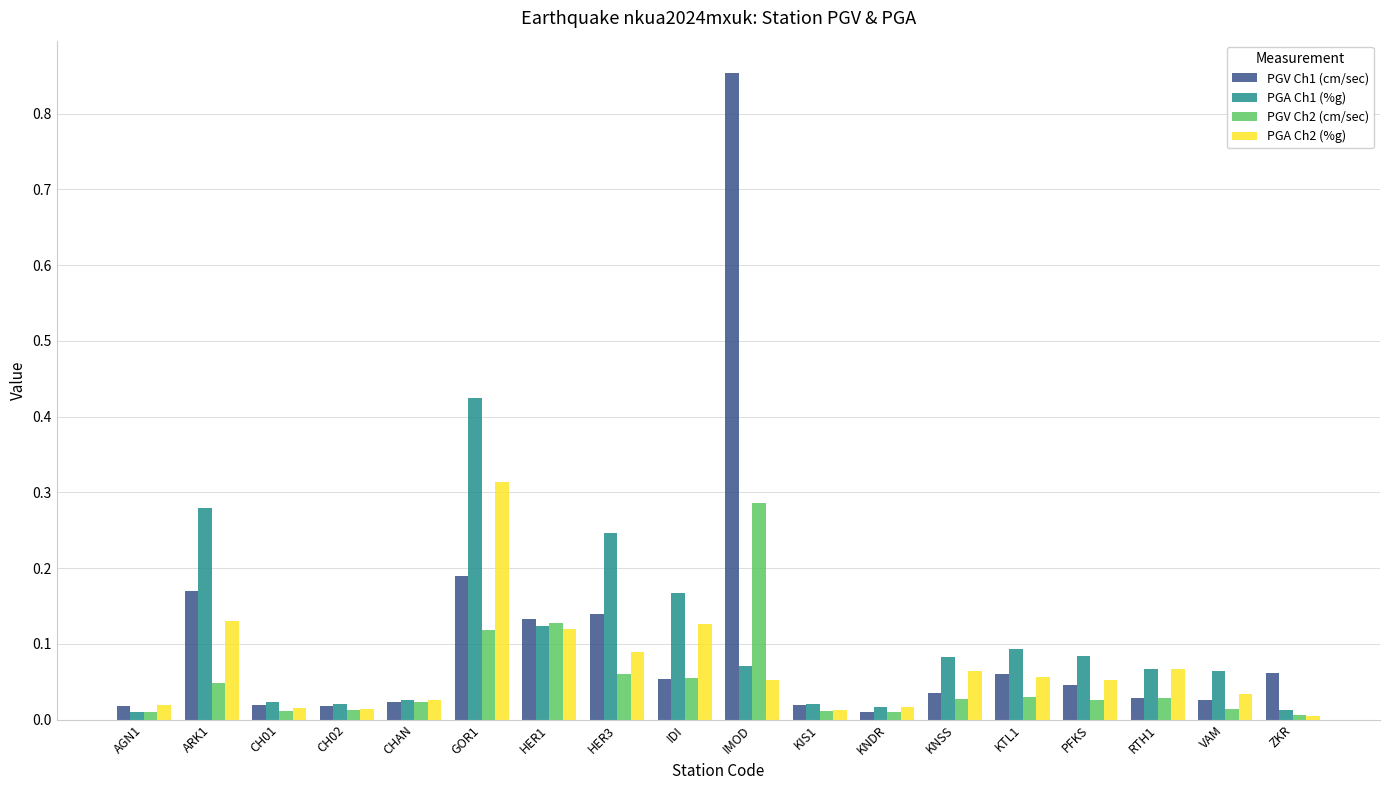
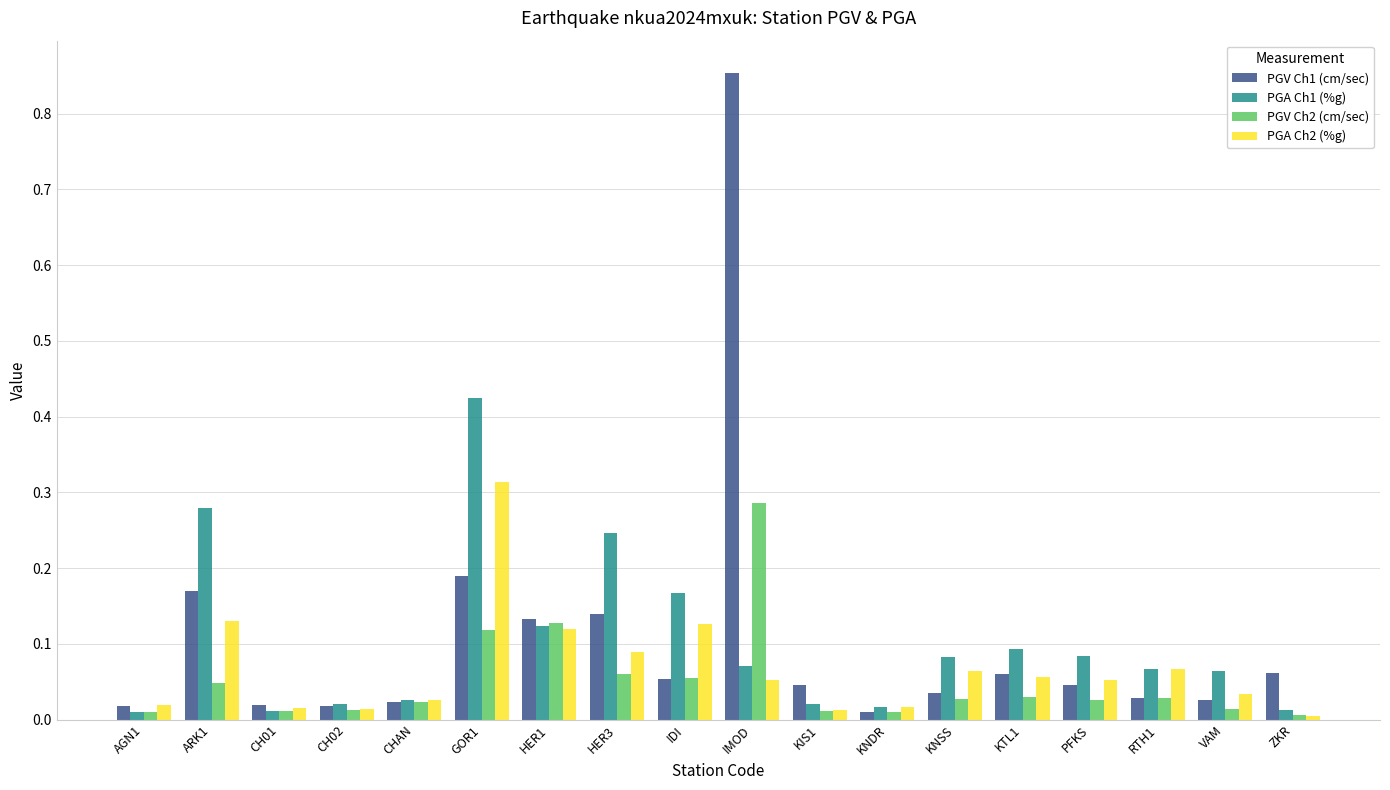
  {
    "PGV Ch1 (cm/sec)": {
      "AGN1": 0.02,
      "ARK1": 0.17,
      "CH01": 0.02,
      "CH02": 0.02,
      "CHAN": 0.02,
      "GOR1": 0.19,
      "HER1": 0.13,
      "HER3": 0.14,
      "IDI": 0.05,
      "IMOD": 0.85,
-     "KIS1": 0.02,
+     "KIS1": 0.05,
      "KNDR": 0.01,
      "KNSS": 0.03,
      "KTL1": 0.06,
      "PFKS": 0.05,
      "RTH1": 0.03,
      "VAM": 0.03,
      "ZKR": 0.06
    },
    "PGA Ch1 (%g)": {
      "AGN1": 0.01,
      "ARK1": 0.28,
-     "CH01": 0.02,
+     "CH01": 0.01,
      "CH02": 0.02,
      "CHAN": 0.03,
      "GOR1": 0.42,
      "HER1": 0.12,
      "HER3": 0.25,
      "IDI": 0.17,
      "IMOD": 0.07,
      "KIS1": 0.02,
      "KNDR": 0.02,
      "KNSS": 0.08,
      "KTL1": 0.09,
      "PFKS": 0.08,
      "RTH1": 0.07,
      "VAM": 0.06,
      "ZKR": 0.01
    },
    "PGV Ch2 (cm/sec)": {
      "AGN1": 0.01,
      "ARK1": 0.05,
      "CH01": 0.01,
      "CH02": 0.01,
      "CHAN": 0.02,
      "GOR1": 0.12,
      "HER1": 0.13,
      "HER3": 0.06,
      "IDI": 0.06,
      "IMOD": 0.29,
      "KIS1": 0.01,
      "KNDR": 0.01,
      "KNSS": 0.03,
      "KTL1": 0.03,
      "PFKS": 0.03,
      "RTH1": 0.03,
      "VAM": 0.01,
      "ZKR": 0.01
    },
    "PGA Ch2 (%g)": {
      "AGN1": 0.02,
      "ARK1": 0.13,
      "CH01": 0.02,
      "CH02": 0.01,
      "CHAN": 0.03,
      "GOR1": 0.31,
      "HER1": 0.12,
      "HER3": 0.09,
      "IDI": 0.13,
      "IMOD": 0.05,
      "KIS1": 0.01,
      "KNDR": 0.02,
      "KNSS": 0.06,
      "KTL1": 0.06,
      "PFKS": 0.05,
      "RTH1": 0.07,
      "VAM": 0.03,
      "ZKR": 0.00
    }
  }
